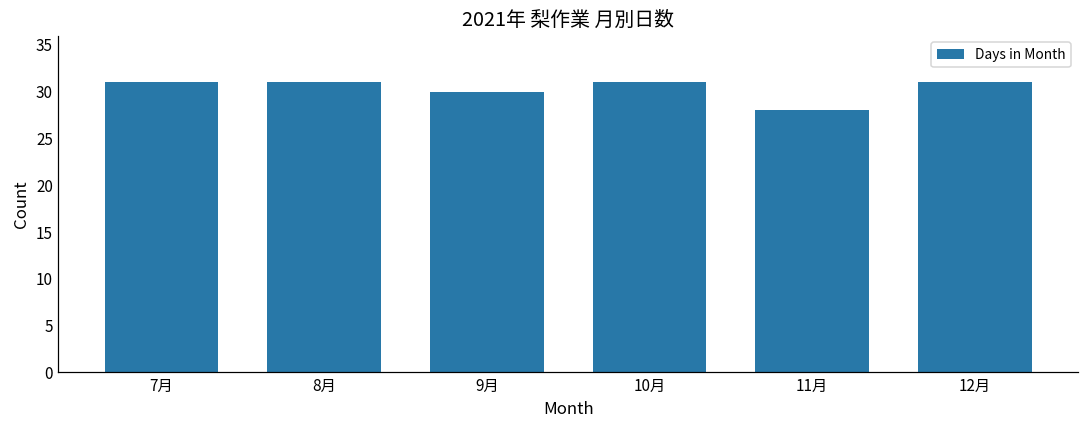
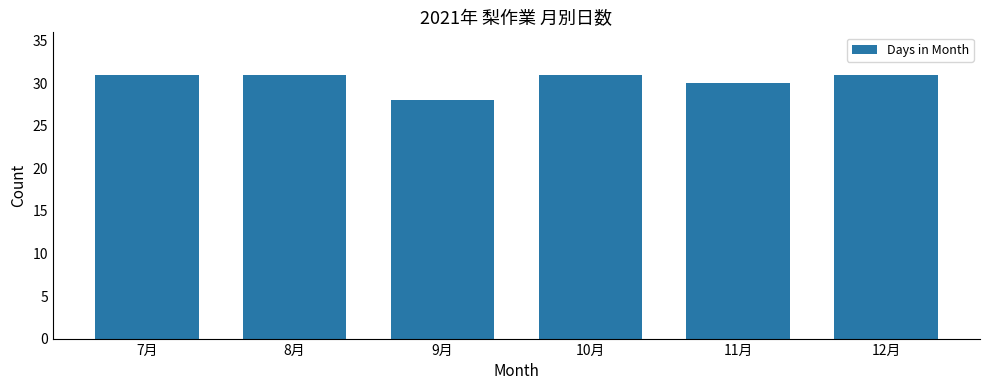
  {
    "7月": 31,
    "8月": 31,
-   "9月": 30,
+   "9月": 28,
    "10月": 31,
-   "11月": 28,
+   "11月": 30,
    "12月": 31
  }
